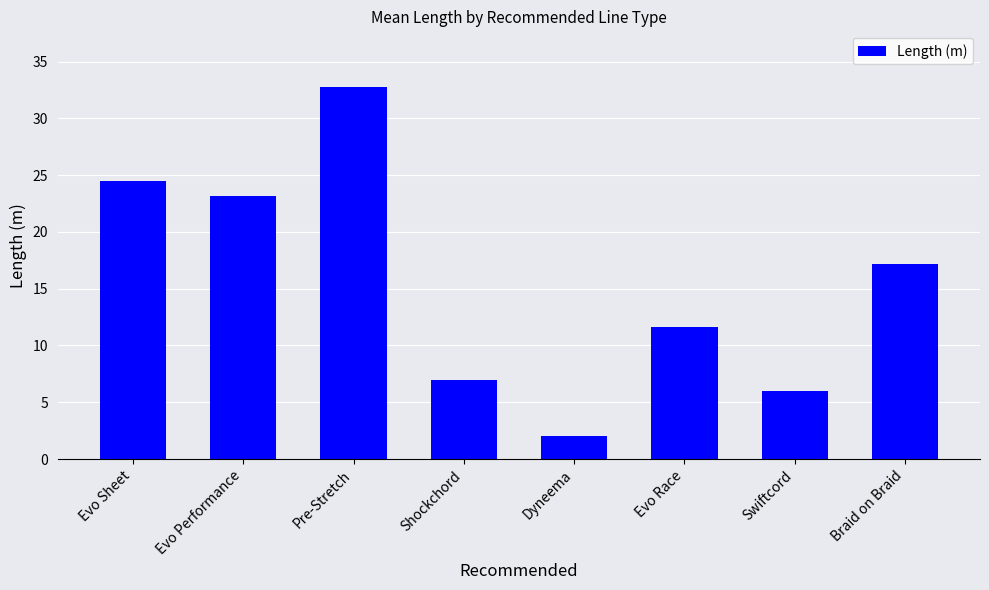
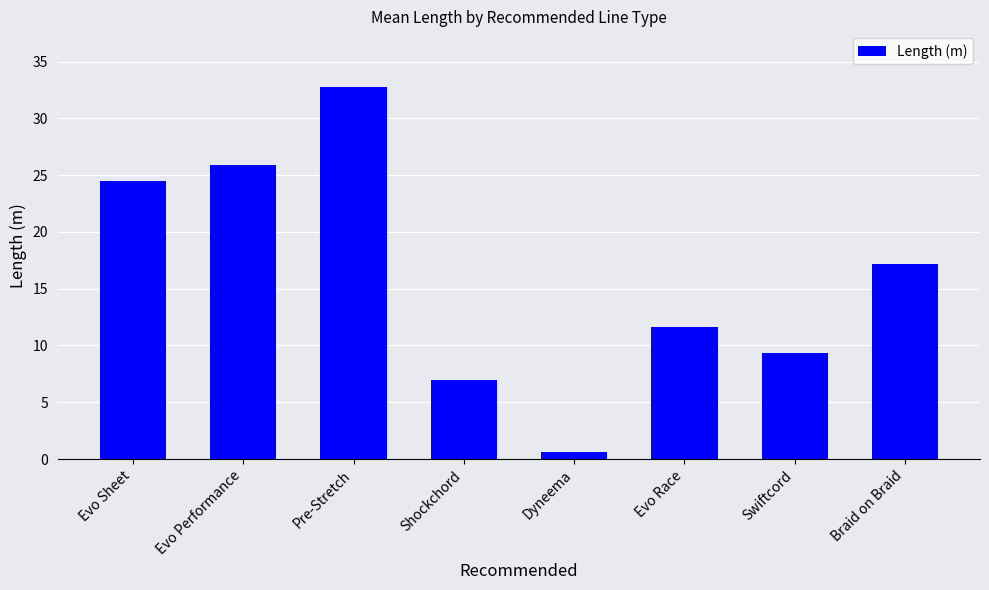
  {
    "Evo Sheet": 24.5,
-   "Evo Performance": 23.1,
+   "Evo Performance": 25.9,
    "Pre-Stretch": 32.8,
    "Shockchord": 7.0,
-   "Dyneema": 2.0,
+   "Dyneema": 0.7,
    "Evo Race": 11.6,
-   "Swiftcord": 6.0,
+   "Swiftcord": 9.3,
    "Braid on Braid": 17.2
  }
